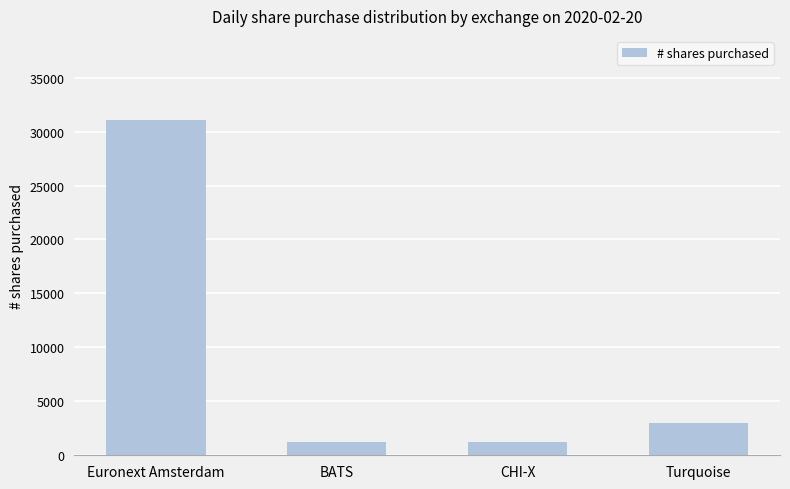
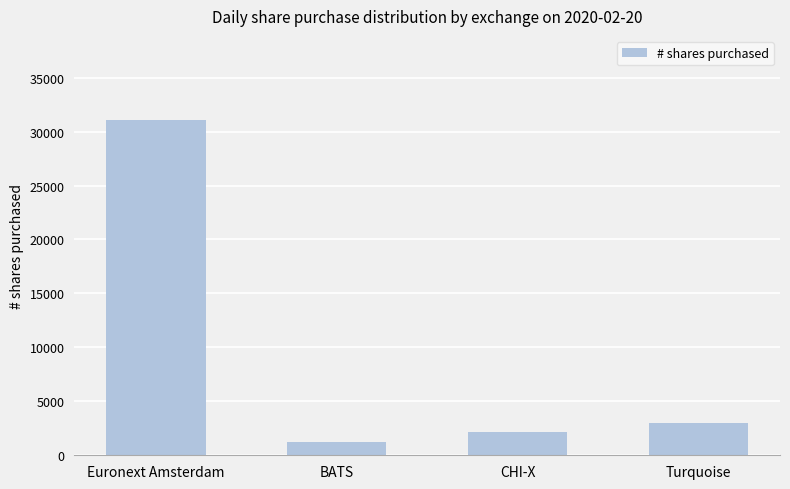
  {
    "Euronext Amsterdam": 31100,
    "BATS": 1200,
-   "CHI-X": 1300,
+   "CHI-X": 2200,
    "Turquoise": 3000
  }
